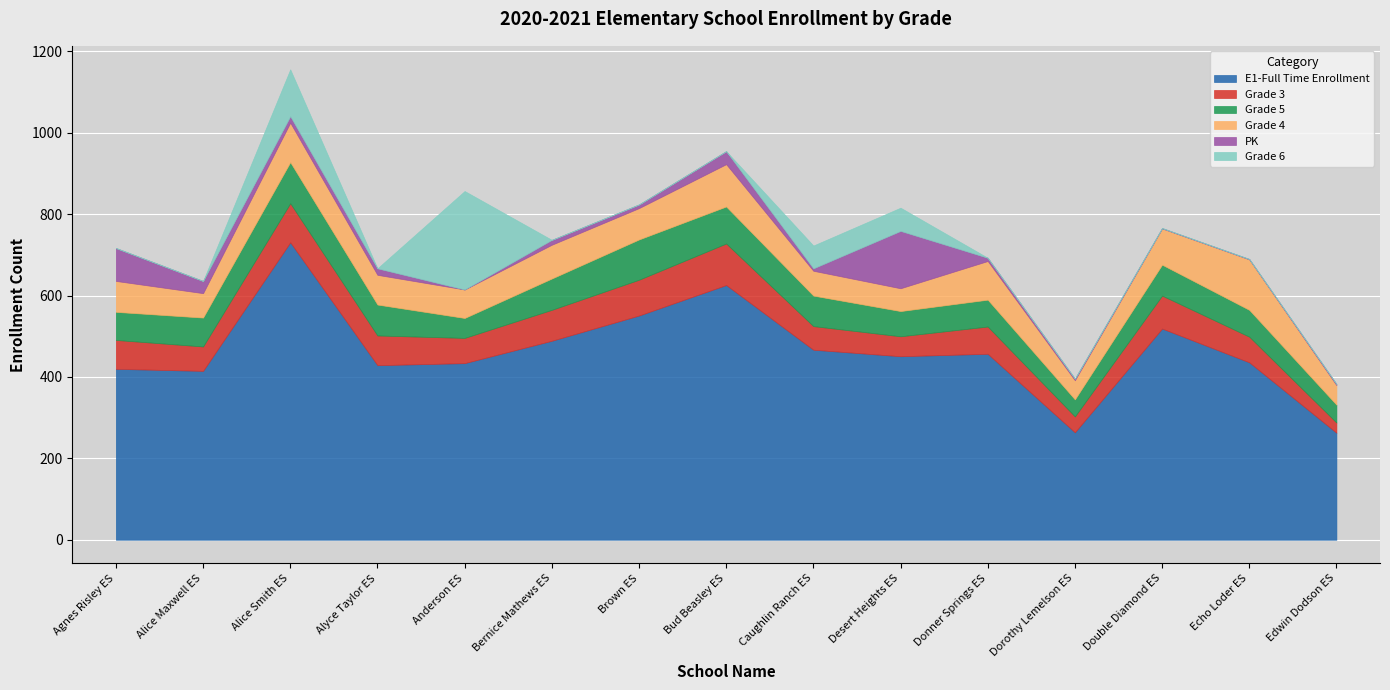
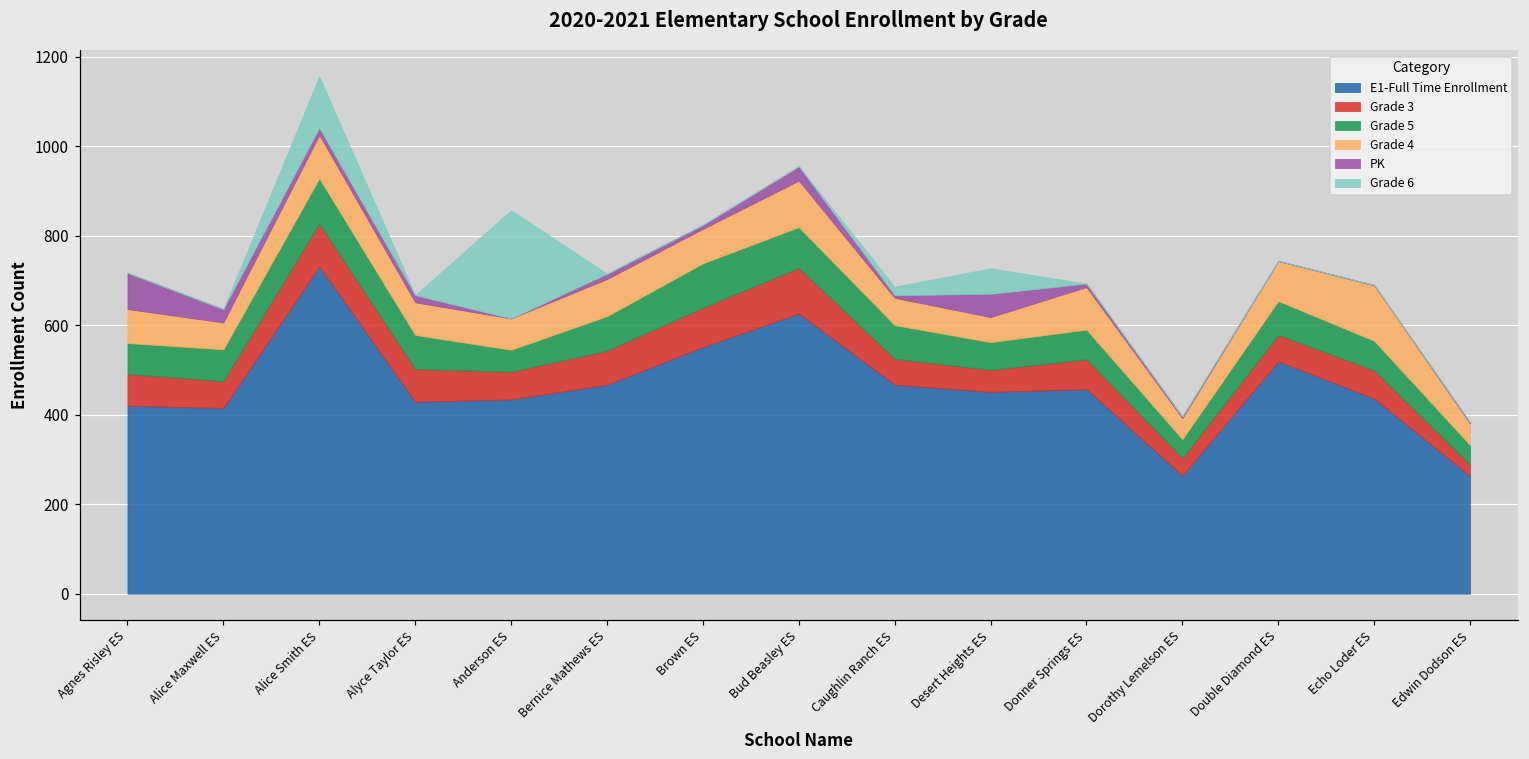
  {
    "E1-Full Time Enrollment": {
      "Agnes Risley ES": 420,
      "Alice Maxwell ES": 420,
      "Alice Smith ES": 730,
      "Alyce Taylor ES": 430,
      "Anderson ES": 430,
-     "Bernice Mathews ES": 490,
+     "Bernice Mathews ES": 470,
      "Brown ES": 550,
      "Bud Beasley ES": 630,
      "Caughlin Ranch ES": 470,
      "Desert Heights ES": 450,
      "Donner Springs ES": 460,
      "Dorothy Lemelson ES": 260,
      "Double Diamond ES": 520,
      "Echo Loder ES": 440,
      "Edwin Dodson ES": 260
    },
    "Grade 3": {
      "Agnes Risley ES": 70,
      "Alice Maxwell ES": 60,
      "Alice Smith ES": 100,
      "Alyce Taylor ES": 70,
      "Anderson ES": 60,
      "Bernice Mathews ES": 80,
      "Brown ES": 90,
      "Bud Beasley ES": 100,
      "Caughlin Ranch ES": 60,
      "Desert Heights ES": 50,
      "Donner Springs ES": 70,
      "Dorothy Lemelson ES": 40,
-     "Double Diamond ES": 80,
+     "Double Diamond ES": 60,
      "Echo Loder ES": 60,
      "Edwin Dodson ES": 30
    },
    "Grade 5": {
      "Agnes Risley ES": 70,
      "Alice Maxwell ES": 70,
      "Alice Smith ES": 100,
      "Alyce Taylor ES": 80,
      "Anderson ES": 50,
      "Bernice Mathews ES": 80,
      "Brown ES": 100,
      "Bud Beasley ES": 90,
      "Caughlin Ranch ES": 80,
      "Desert Heights ES": 60,
      "Donner Springs ES": 70,
      "Dorothy Lemelson ES": 40,
      "Double Diamond ES": 80,
      "Echo Loder ES": 70,
      "Edwin Dodson ES": 40
    },
    "Grade 4": {
      "Agnes Risley ES": 80,
      "Alice Maxwell ES": 60,
      "Alice Smith ES": 100,
      "Alyce Taylor ES": 70,
      "Bernice Mathews ES": 80,
      "Brown ES": 80,
      "Bud Beasley ES": 100,
      "Desert Heights ES": 60,
      "Donner Springs ES": 100
    },
    "PK": {
      "Alice Smith ES": 20,
-     "Desert Heights ES": 140
+     "Desert Heights ES": 50
    },
    "Grade 6": {
      "Alice Smith ES": 120,
      "Anderson ES": 240,
-     "Caughlin Ranch ES": 60,
+     "Caughlin Ranch ES": 20,
      "Desert Heights ES": 60
    }
  }
